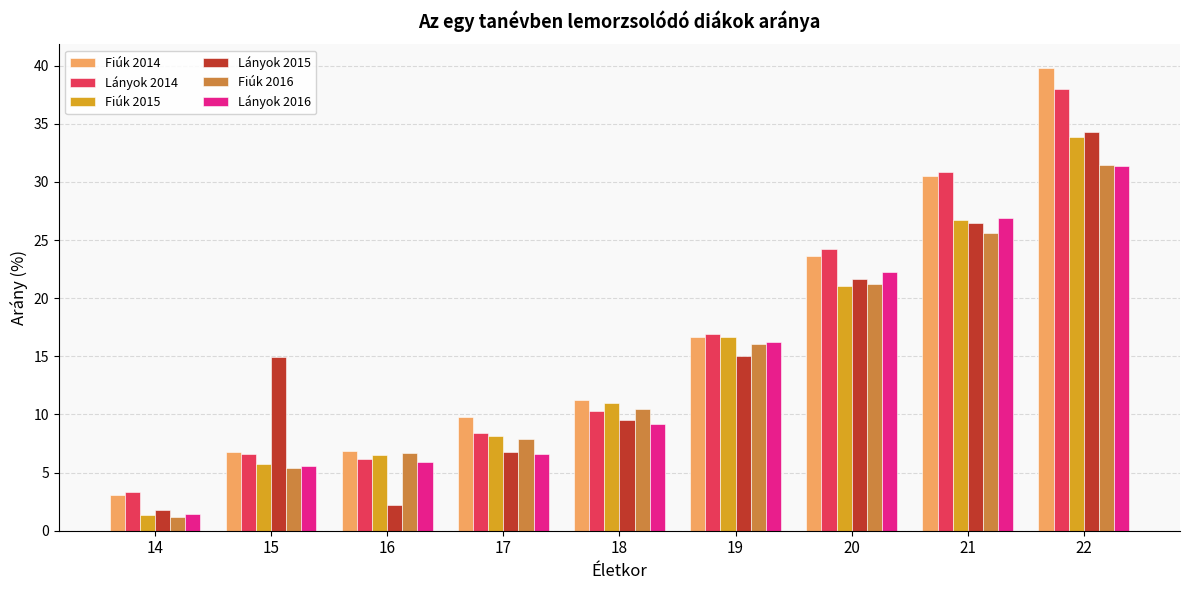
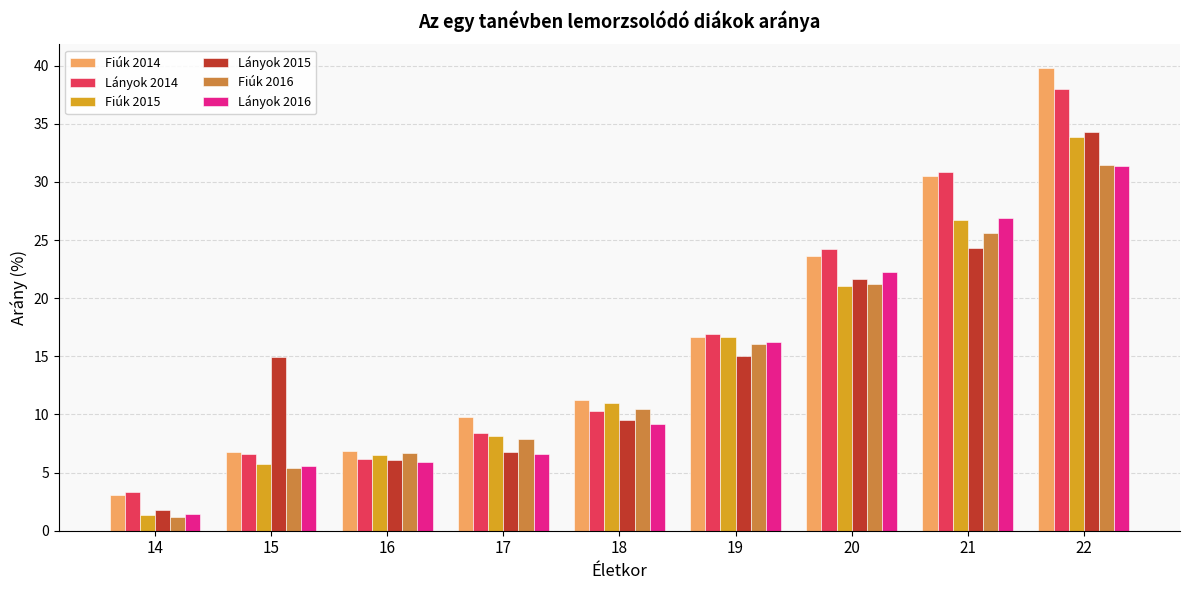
  {
    "Lányok 2015": {
      "14": 1.8,
      "15": 14.9,
-     "16": 2.2,
+     "16": 6.1,
      "17": 6.8,
      "18": 9.5,
      "19": 15.0,
      "20": 21.6,
-     "21": 26.4,
+     "21": 24.4,
      "22": 34.3
    }
  }
